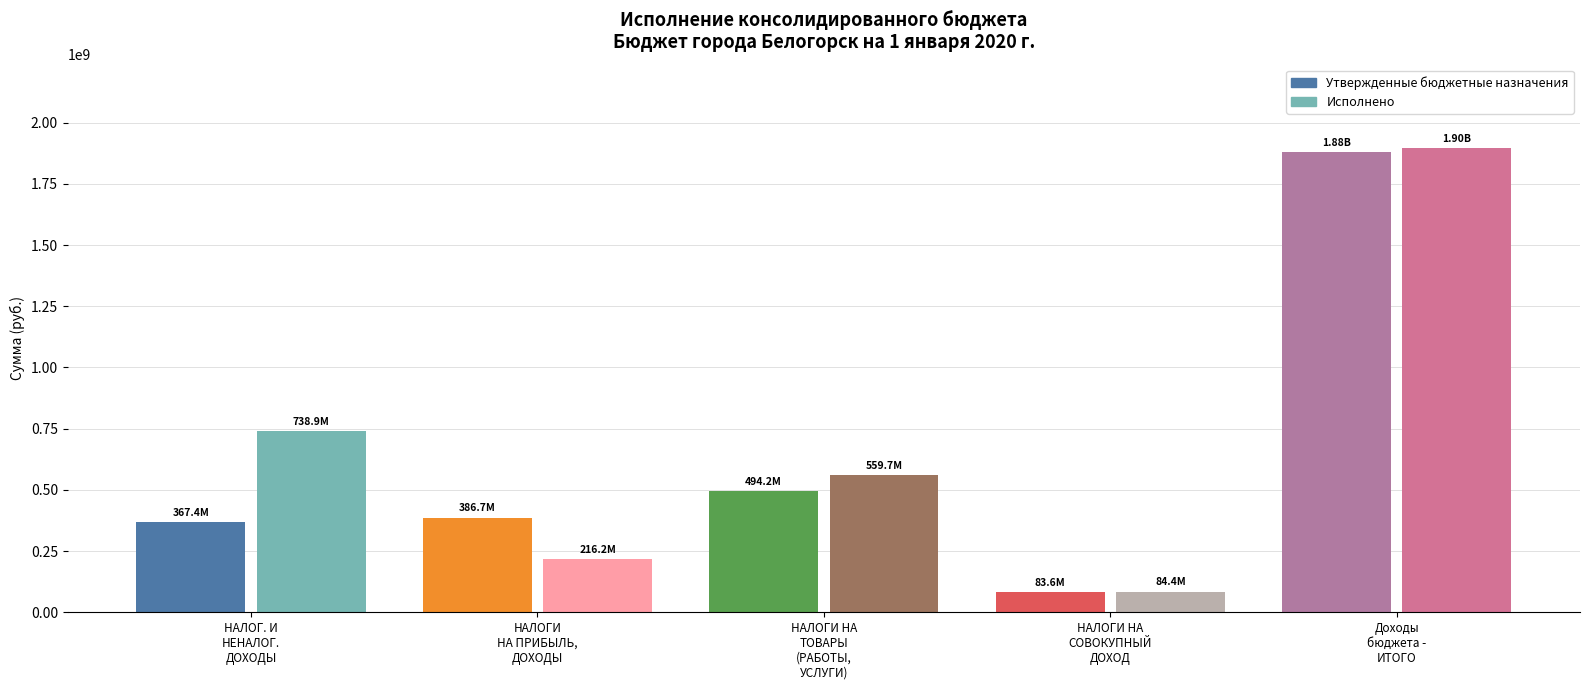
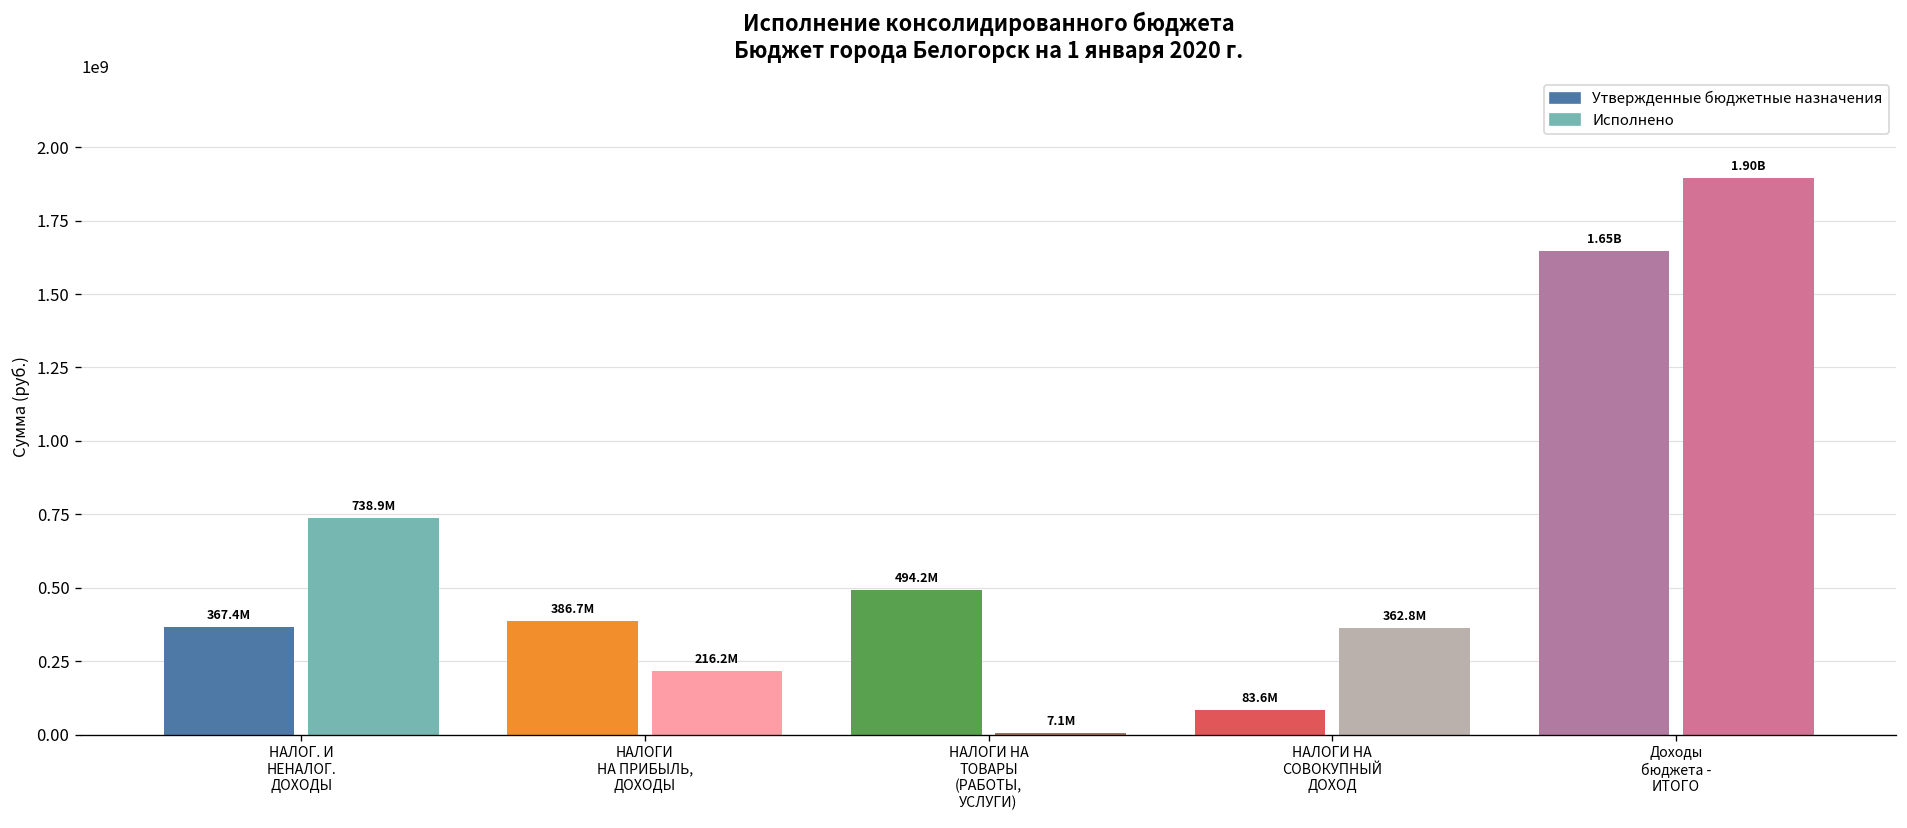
  {
    "Утвержденные бюджетные назначения": {
      "НАЛОГ. И НЕНАЛОГ. ДОХОДЫ": "367.4M",
      "НАЛОГИ НА ПРИБЫЛЬ, ДОХОДЫ": "386.7M",
      "НАЛОГИ НА ТОВАРЫ (РАБОТЫ, УСЛУГИ)": "494.2M",
      "НАЛОГИ НА СОВОКУПНЫЙ ДОХОД": "83.6M",
-     "Доходы бюджета - ИТОГО": "1.88B"
+     "Доходы бюджета - ИТОГО": "1.65B"
    },
    "Исполнено": {
      "НАЛОГ. И НЕНАЛОГ. ДОХОДЫ": "738.9M",
      "НАЛОГИ НА ПРИБЫЛЬ, ДОХОДЫ": "216.2M",
-     "НАЛОГИ НА ТОВАРЫ (РАБОТЫ, УСЛУГИ)": "559.7M",
-     "НАЛОГИ НА СОВОКУПНЫЙ ДОХОД": "84.4M",
+     "НАЛОГИ НА ТОВАРЫ (РАБОТЫ, УСЛУГИ)": "7.1M",
+     "НАЛОГИ НА СОВОКУПНЫЙ ДОХОД": "362.8M",
      "Доходы бюджета - ИТОГО": "1.90B"
    }
  }
